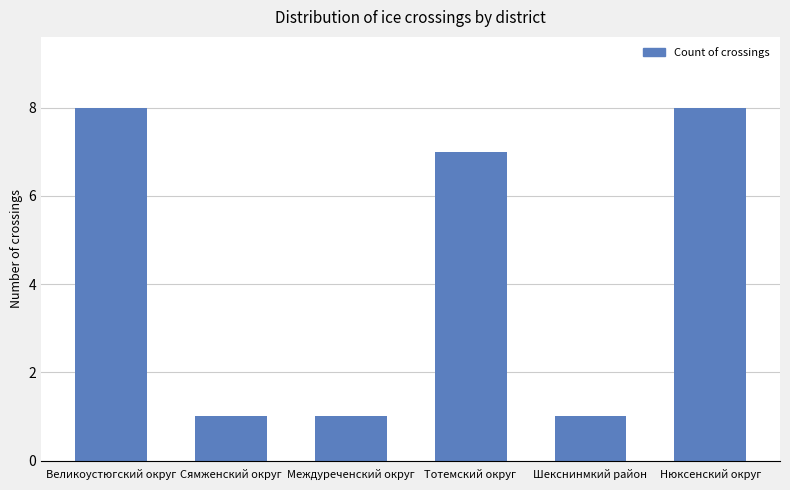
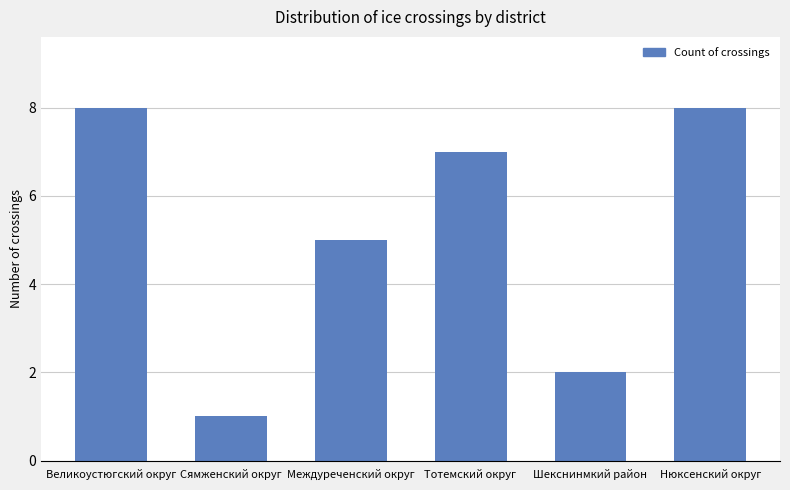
  {
    "Великоустюгский округ": 8,
    "Сямженский округ": 1,
-   "Междуреченский округ": 1,
+   "Междуреченский округ": 5,
    "Тотемский округ": 7,
-   "Шекснинмкий район": 1,
+   "Шекснинмкий район": 2,
    "Нюксенский округ": 8
  }
